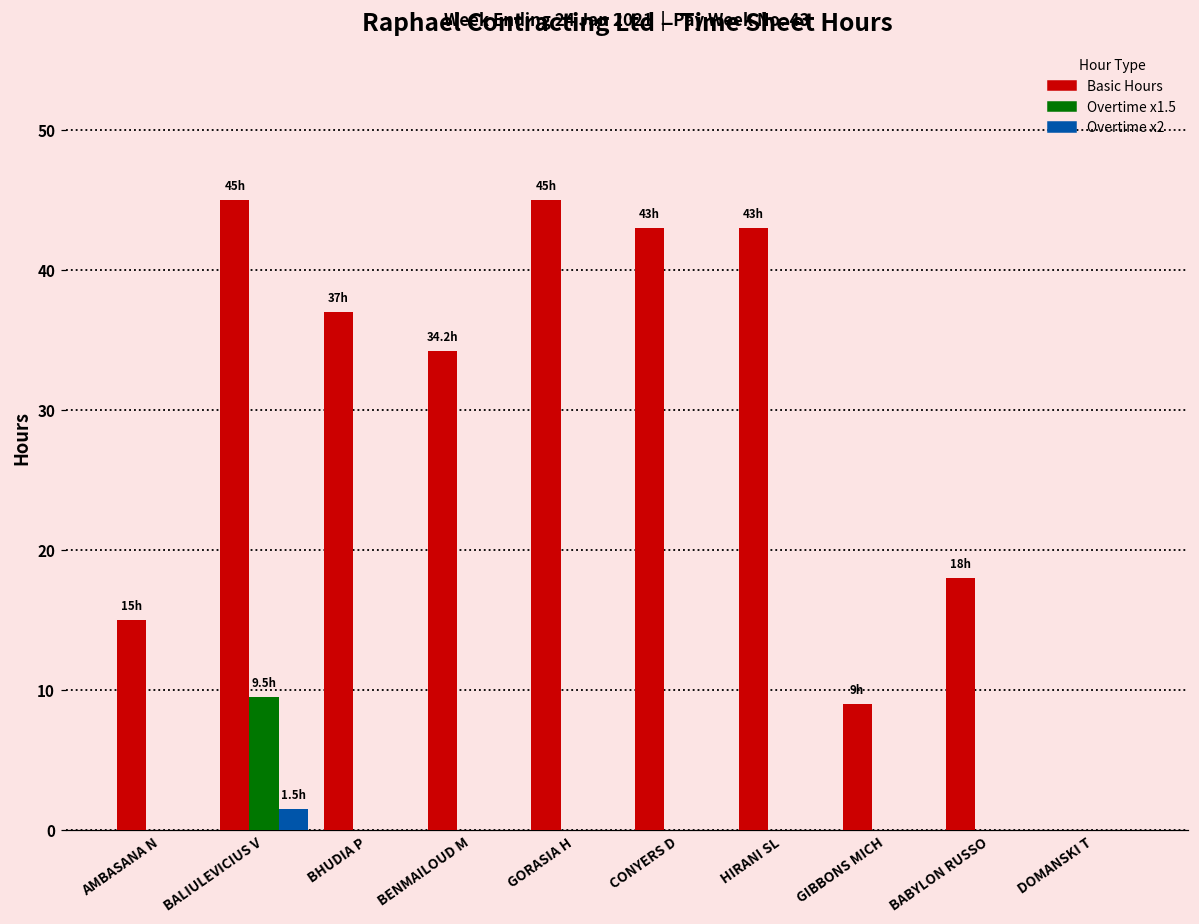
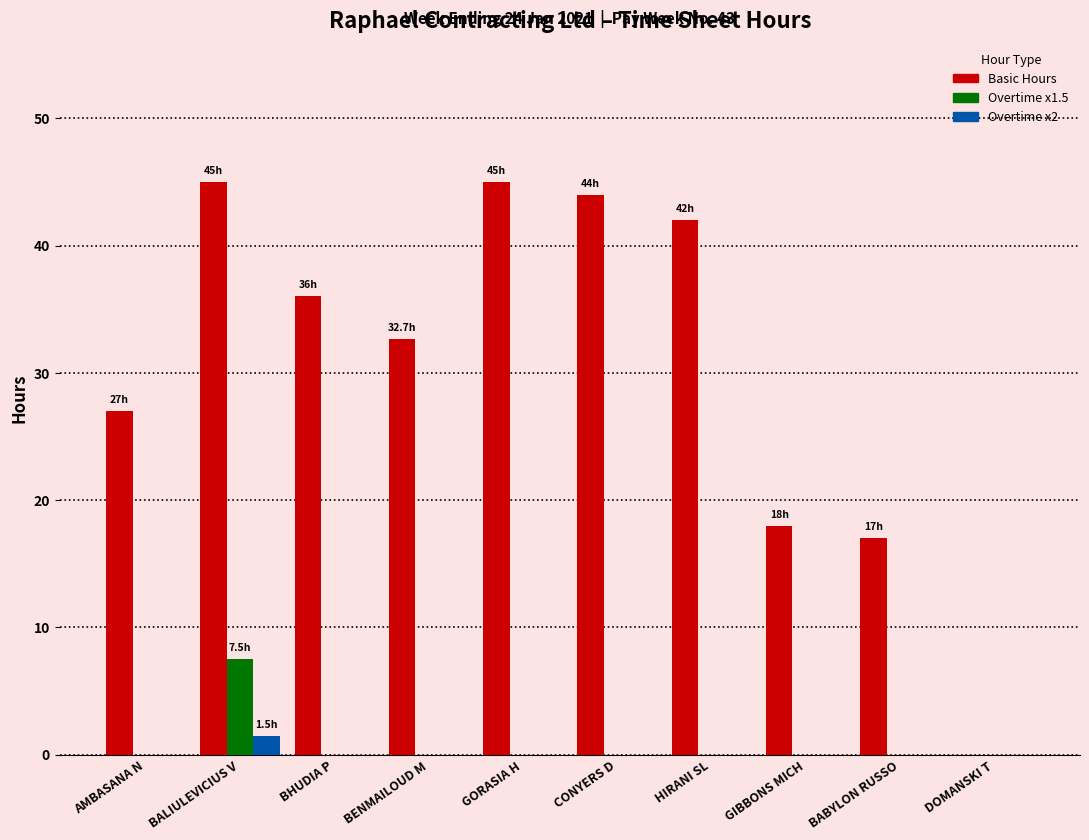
  {
    "Basic Hours": {
-     "AMBASANA N": "15h",
+     "AMBASANA N": "27h",
      "BALIULEVICIUS V": "45h",
-     "BHUDIA P": "37h",
-     "BENMAILOUD M": "34.2h",
+     "BHUDIA P": "36h",
+     "BENMAILOUD M": "32.7h",
      "GORASIA H": "45h",
-     "CONYERS D": "43h",
-     "HIRANI SL": "43h",
-     "GIBBONS MICH": "9h",
-     "BABYLON RUSSO": "18h"
+     "CONYERS D": "44h",
+     "HIRANI SL": "42h",
+     "GIBBONS MICH": "18h",
+     "BABYLON RUSSO": "17h"
    },
    "Overtime x1.5": {
-     "BALIULEVICIUS V": "9.5h"
+     "BALIULEVICIUS V": "7.5h"
    },
    "Overtime x2": {
      "BALIULEVICIUS V": "1.5h"
    }
  }
